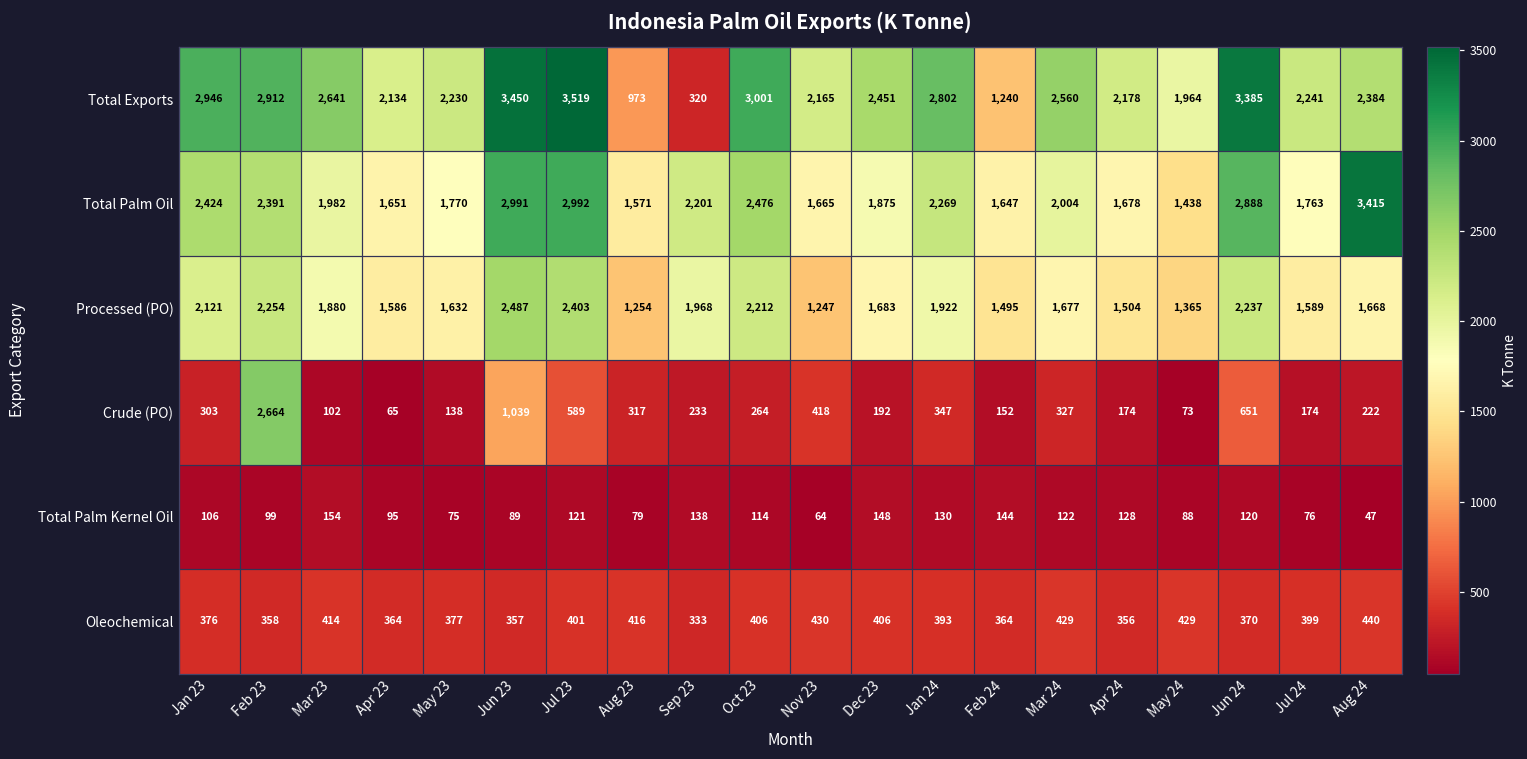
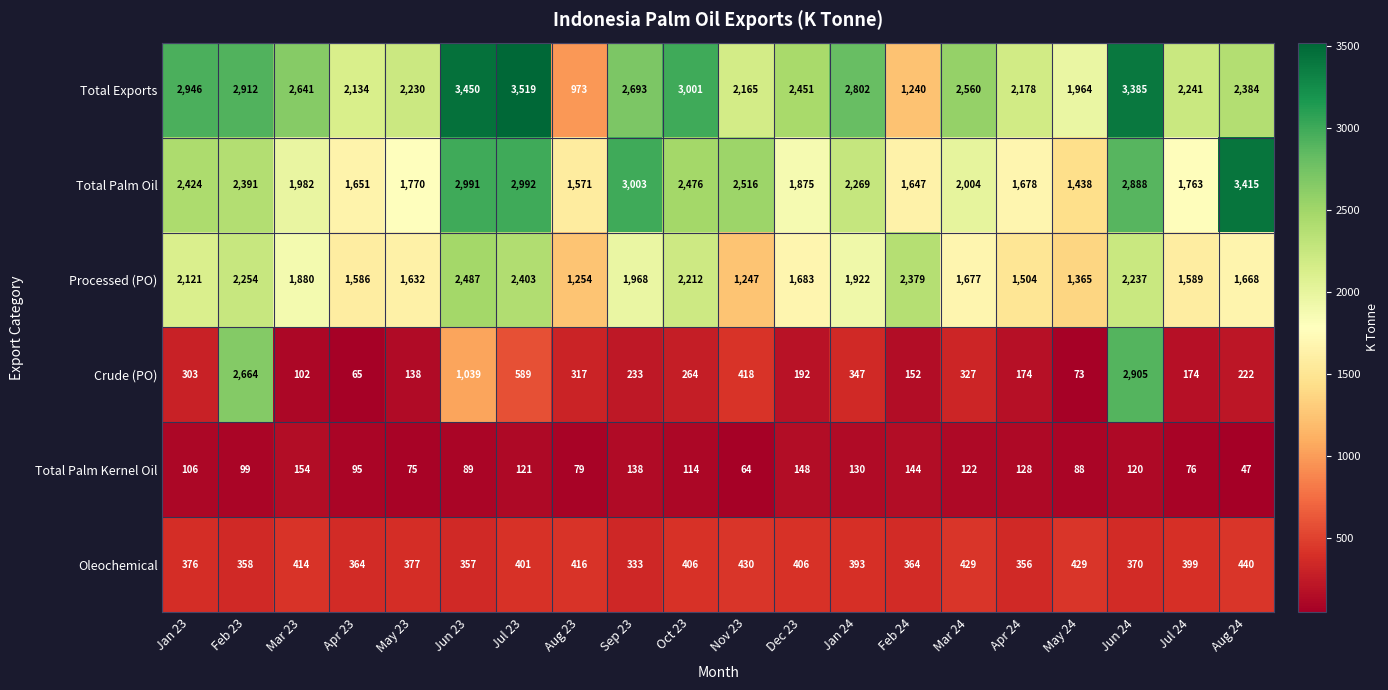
  {
    "Total Exports": {
      "Jan 23": "2,946",
      "Feb 23": "2,912",
      "Mar 23": "2,641",
      "Apr 23": "2,134",
      "May 23": "2,230",
      "Jun 23": "3,450",
      "Jul 23": "3,519",
      "Aug 23": "973",
-     "Sep 23": "320",
+     "Sep 23": "2,693",
      "Oct 23": "3,001",
      "Nov 23": "2,165",
      "Dec 23": "2,451",
      "Jan 24": "2,802",
      "Feb 24": "1,240",
      "Mar 24": "2,560",
      "Apr 24": "2,178",
      "May 24": "1,964",
      "Jun 24": "3,385",
      "Jul 24": "2,241",
      "Aug 24": "2,384"
    },
    "Total Palm Oil": {
      "Jan 23": "2,424",
      "Feb 23": "2,391",
      "Mar 23": "1,982",
      "Apr 23": "1,651",
      "May 23": "1,770",
      "Jun 23": "2,991",
      "Jul 23": "2,992",
      "Aug 23": "1,571",
-     "Sep 23": "2,201",
+     "Sep 23": "3,003",
      "Oct 23": "2,476",
-     "Nov 23": "1,665",
+     "Nov 23": "2,516",
      "Dec 23": "1,875",
      "Jan 24": "2,269",
      "Feb 24": "1,647",
      "Mar 24": "2,004",
      "Apr 24": "1,678",
      "May 24": "1,438",
      "Jun 24": "2,888",
      "Jul 24": "1,763",
      "Aug 24": "3,415"
    },
    "Processed (PO)": {
      "Jan 23": "2,121",
      "Feb 23": "2,254",
      "Mar 23": "1,880",
      "Apr 23": "1,586",
      "May 23": "1,632",
      "Jun 23": "2,487",
      "Jul 23": "2,403",
      "Aug 23": "1,254",
      "Sep 23": "1,968",
      "Oct 23": "2,212",
      "Nov 23": "1,247",
      "Dec 23": "1,683",
      "Jan 24": "1,922",
-     "Feb 24": "1,495",
+     "Feb 24": "2,379",
      "Mar 24": "1,677",
      "Apr 24": "1,504",
      "May 24": "1,365",
      "Jun 24": "2,237",
      "Jul 24": "1,589",
      "Aug 24": "1,668"
    },
    "Crude (PO)": {
      "Jan 23": "303",
      "Feb 23": "2,664",
      "Mar 23": "102",
      "Apr 23": "65",
      "May 23": "138",
      "Jun 23": "1,039",
      "Jul 23": "589",
      "Aug 23": "317",
      "Sep 23": "233",
      "Oct 23": "264",
      "Nov 23": "418",
      "Dec 23": "192",
      "Jan 24": "347",
      "Feb 24": "152",
      "Mar 24": "327",
      "Apr 24": "174",
      "May 24": "73",
-     "Jun 24": "651",
+     "Jun 24": "2,905",
      "Jul 24": "174",
      "Aug 24": "222"
    },
    "Total Palm Kernel Oil": {
      "Jan 23": "106",
      "Feb 23": "99",
      "Mar 23": "154",
      "Apr 23": "95",
      "May 23": "75",
      "Jun 23": "89",
      "Jul 23": "121",
      "Aug 23": "79",
      "Sep 23": "138",
      "Oct 23": "114",
      "Nov 23": "64",
      "Dec 23": "148",
      "Jan 24": "130",
      "Feb 24": "144",
      "Mar 24": "122",
      "Apr 24": "128",
      "May 24": "88",
      "Jun 24": "120",
      "Jul 24": "76",
      "Aug 24": "47"
    },
    "Oleochemical": {
      "Jan 23": "376",
      "Feb 23": "358",
      "Mar 23": "414",
      "Apr 23": "364",
      "May 23": "377",
      "Jun 23": "357",
      "Jul 23": "401",
      "Aug 23": "416",
      "Sep 23": "333",
      "Oct 23": "406",
      "Nov 23": "430",
      "Dec 23": "406",
      "Jan 24": "393",
      "Feb 24": "364",
      "Mar 24": "429",
      "Apr 24": "356",
      "May 24": "429",
      "Jun 24": "370",
      "Jul 24": "399",
      "Aug 24": "440"
    }
  }
